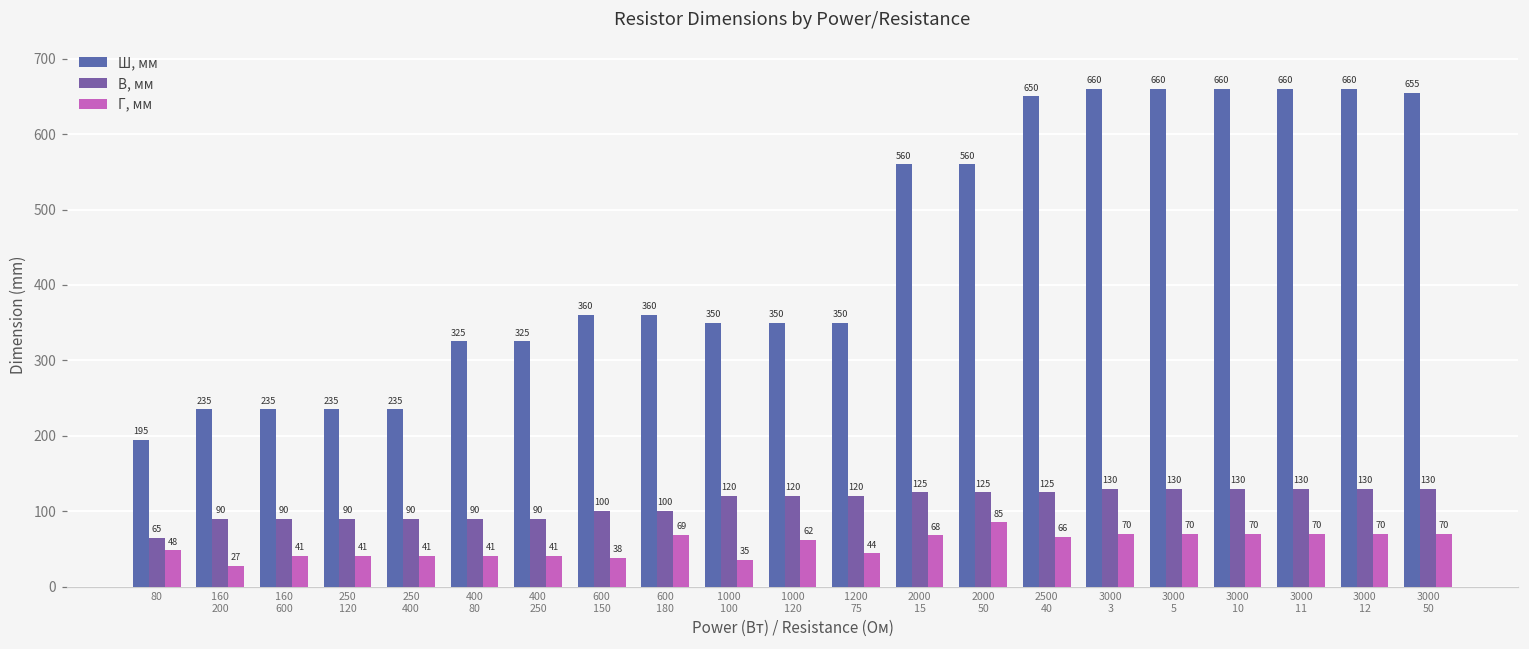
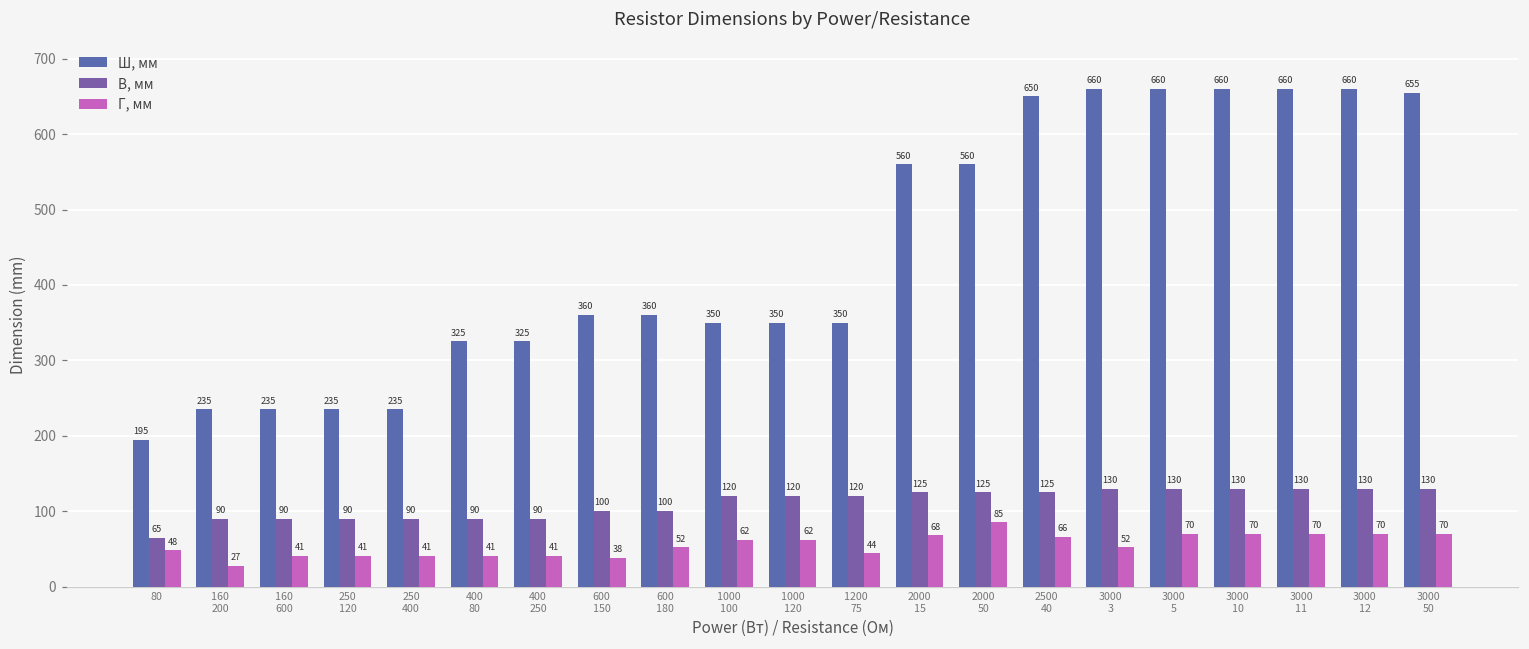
  {
    "Г, мм": {
      "80": 48,
      "160 200": 27,
      "160 600": 41,
      "250 120": 41,
      "250 400": 41,
      "400 80": 41,
      "400 250": 41,
      "600 150": 38,
-     "600 180": 69,
-     "1000 100": 35,
+     "600 180": 52,
+     "1000 100": 62,
      "1000 120": 62,
      "1200 75": 44,
      "2000 15": 68,
      "2000 50": 85,
      "2500 40": 66,
-     "3000 3": 70,
+     "3000 3": 52,
      "3000 5": 70,
      "3000 10": 70,
      "3000 11": 70,
      "3000 12": 70,
      "3000 50": 70
    }
  }
